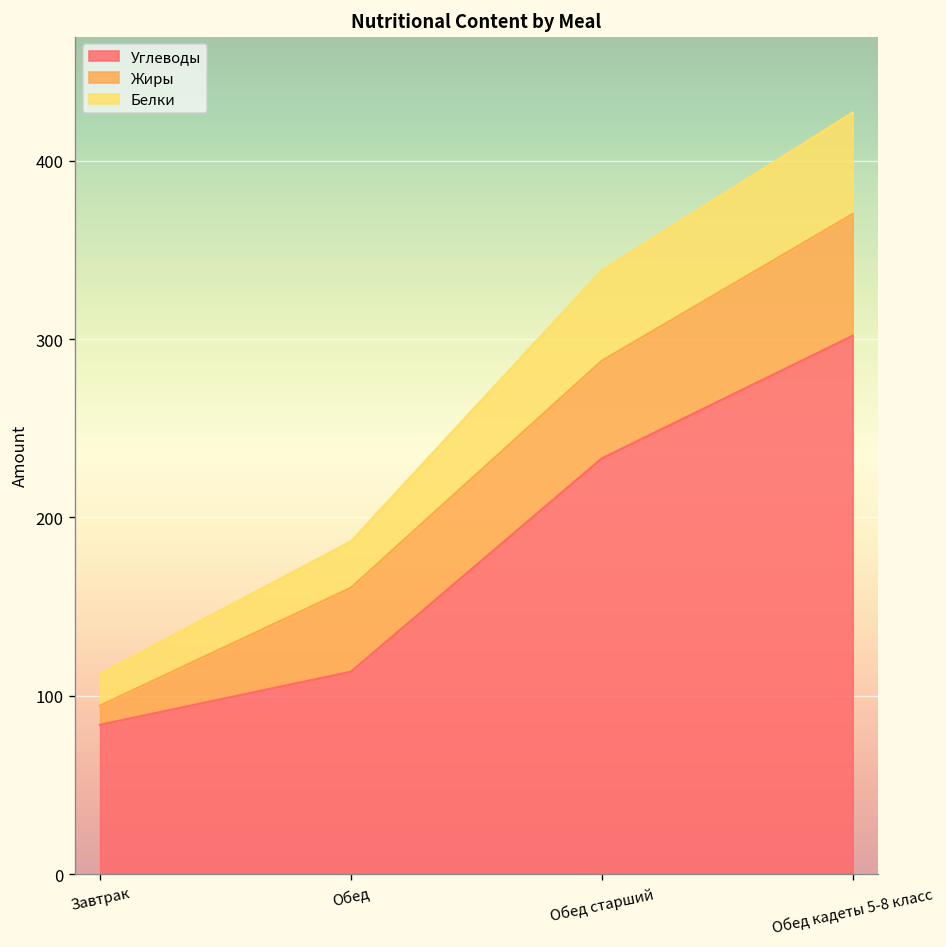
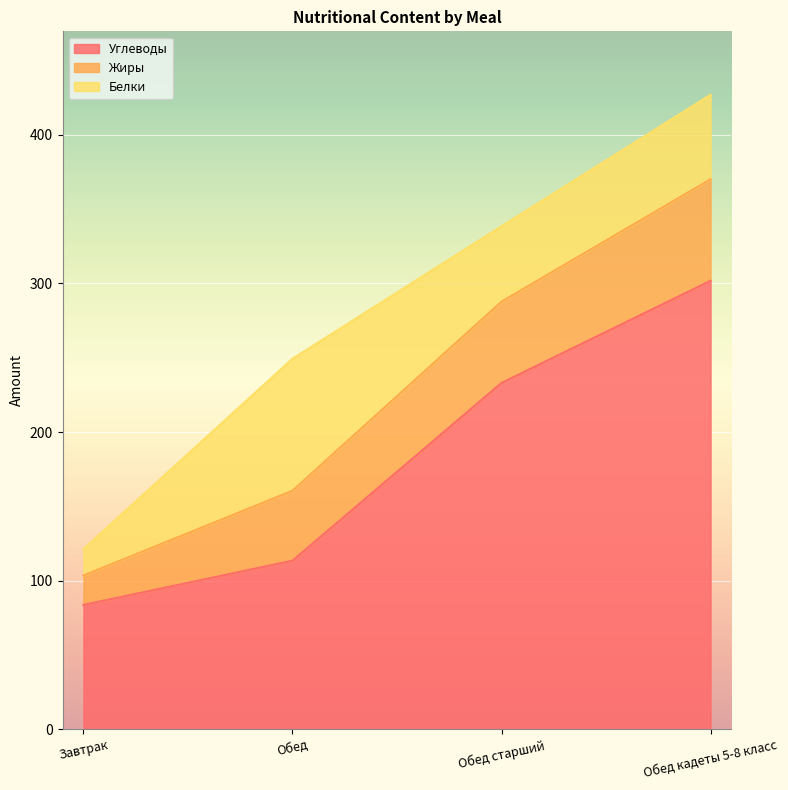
  {
    "Углеводы": {
      "Завтрак": 84,
      "Обед": 113,
      "Обед старший": 233,
      "Обед кадеты 5-8 класс": 302
    },
    "Жиры": {
-     "Завтрак": 11,
+     "Завтрак": 20,
      "Обед": 47,
      "Обед старший": 55,
      "Обед кадеты 5-8 класс": 68
    },
    "Белки": {
      "Завтрак": 18,
-     "Обед": 26,
+     "Обед": 89,
      "Обед старший": 51,
      "Обед кадеты 5-8 класс": 57
    }
  }
